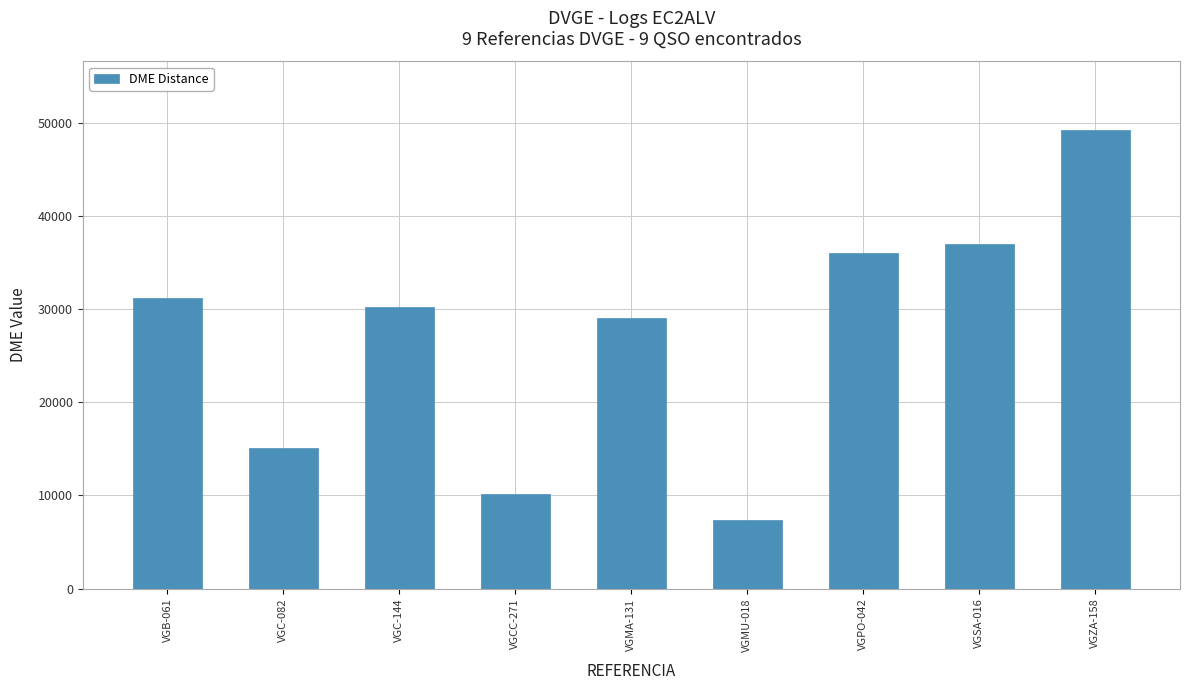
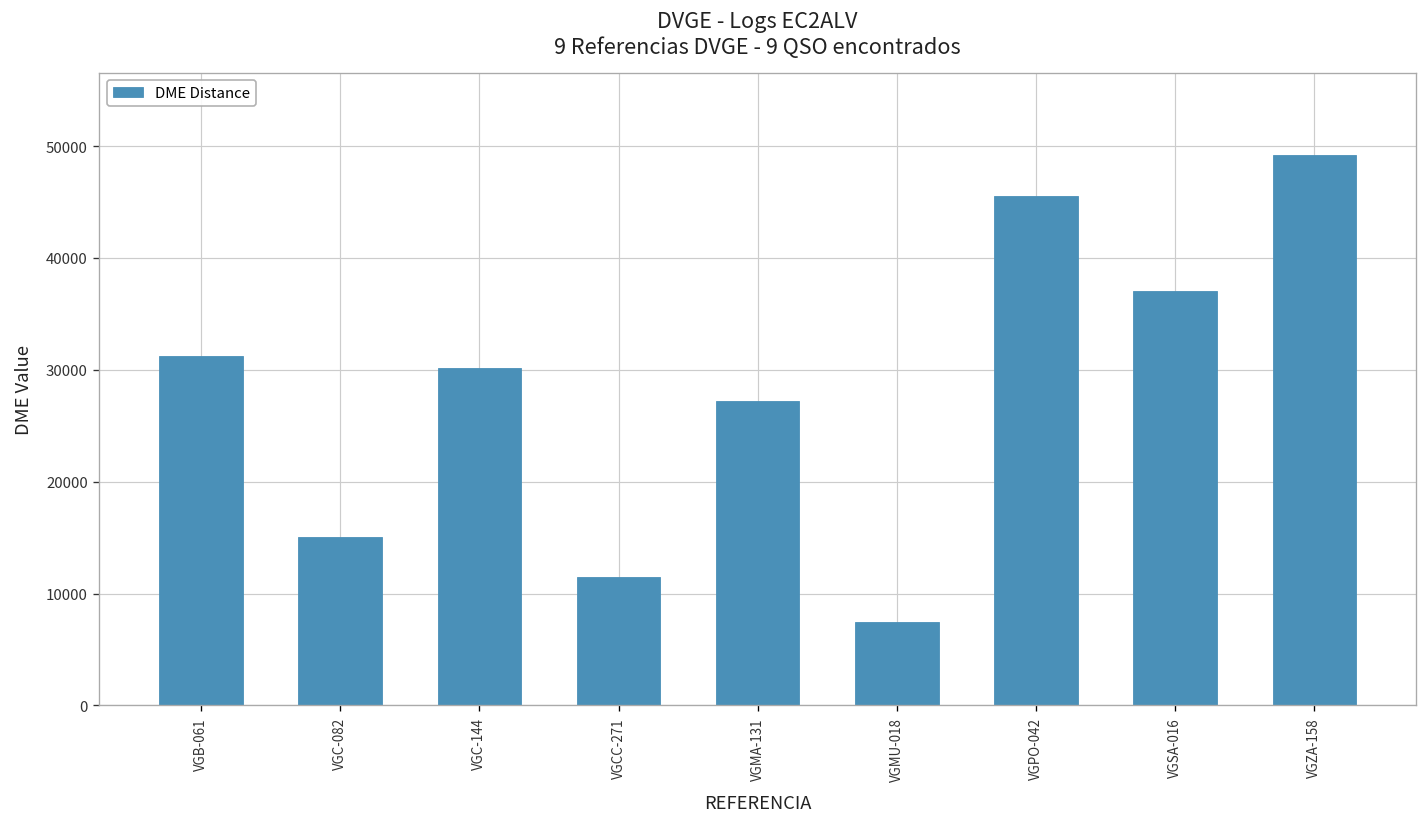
  {
    "VGB-061": 31000,
    "VGC-082": 15000,
    "VGC-144": 30000,
-   "VGCC-271": 10000,
-   "VGMA-131": 29000,
+   "VGCC-271": 11000,
+   "VGMA-131": 27000,
    "VGMU-018": 7000,
-   "VGPO-042": 36000,
+   "VGPO-042": 46000,
    "VGSA-016": 37000,
    "VGZA-158": 49000
  }
